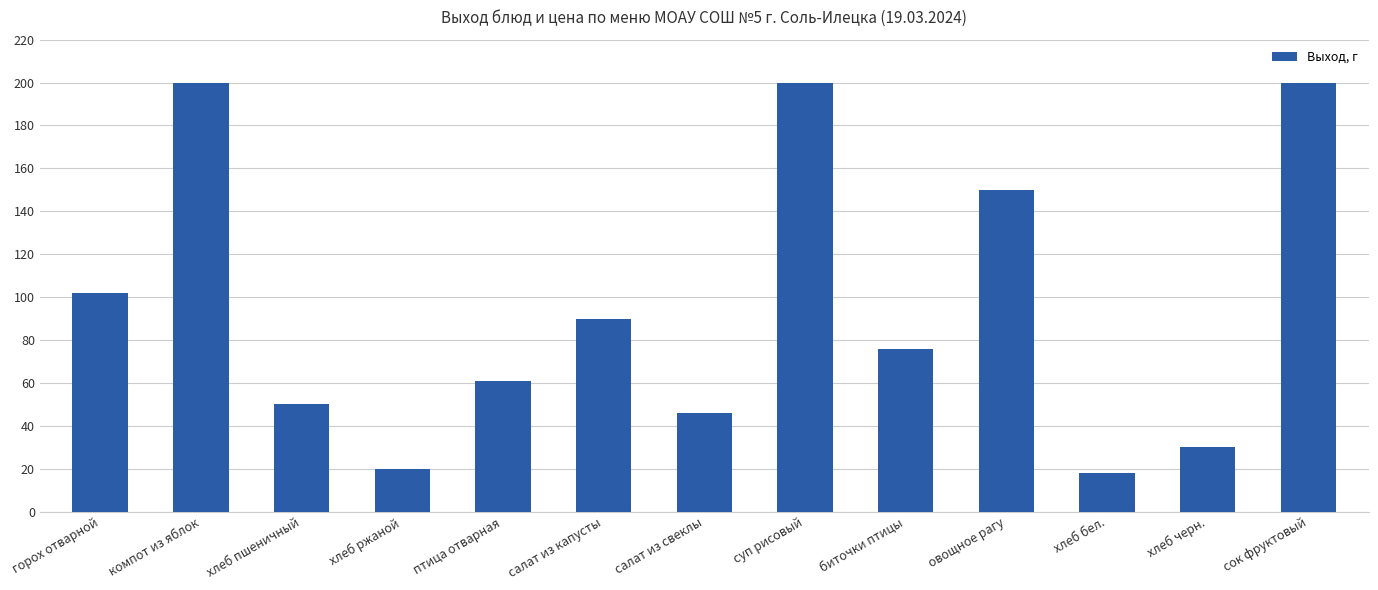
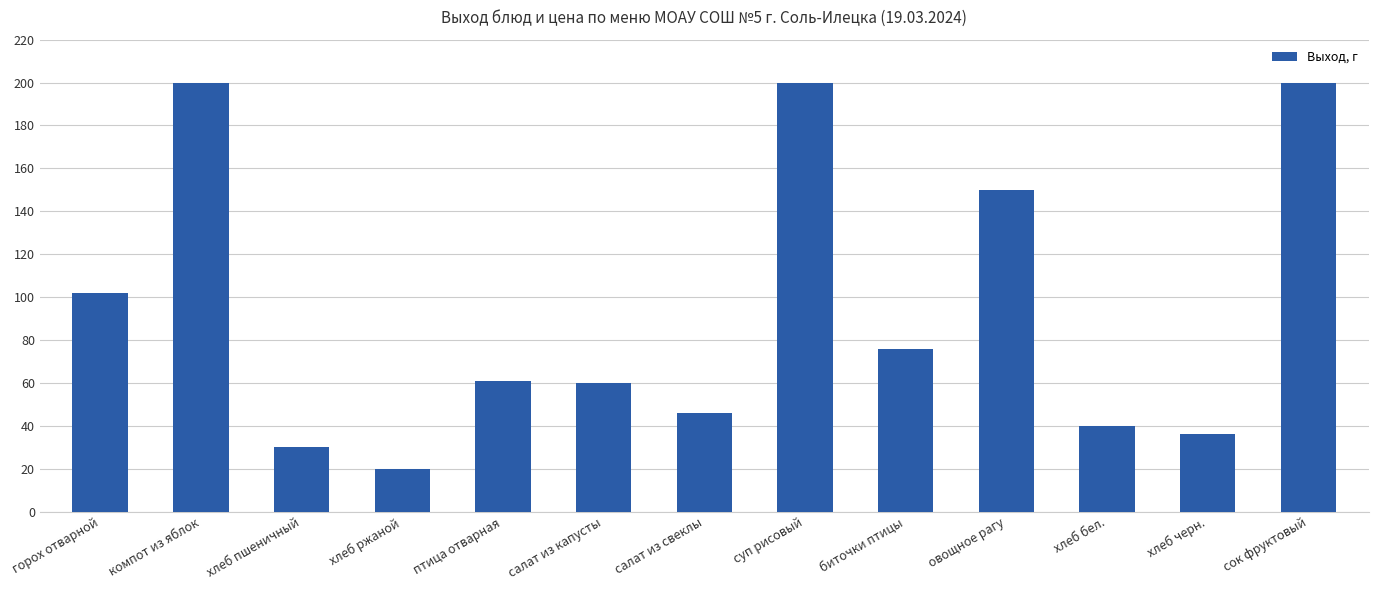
  {
    "горох отварной": 102,
    "компот из яблок": 200,
-   "хлеб пшеничный": 50,
+   "хлеб пшеничный": 30,
    "хлеб ржаной": 20,
    "птица отварная": 61,
-   "салат из капусты": 90,
+   "салат из капусты": 60,
    "салат из свеклы": 46,
    "суп рисовый": 200,
    "биточки птицы": 76,
    "овощное рагу": 150,
-   "хлеб бел.": 18,
-   "хлеб черн.": 30,
+   "хлеб бел.": 40,
+   "хлеб черн.": 36,
    "сок фруктовый": 200
  }
